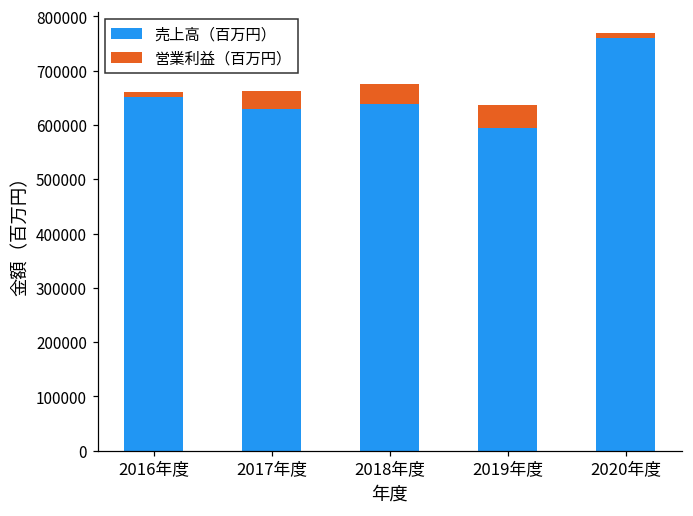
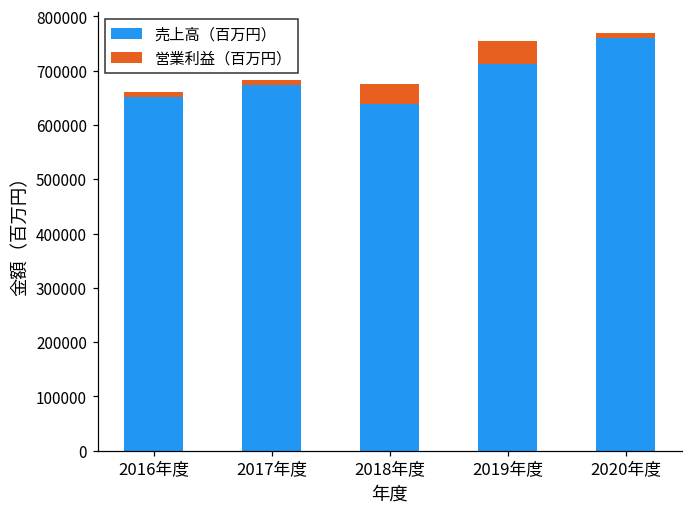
  {
    "売上高（百万円）": {
      "2016年度": 650000,
-     "2017年度": 630000,
+     "2017年度": 670000,
      "2018年度": 640000,
-     "2019年度": 590000,
+     "2019年度": 710000,
      "2020年度": 760000
    },
    "営業利益（百万円）": {
      "2016年度": 10000,
-     "2017年度": 30000,
+     "2017年度": 10000,
      "2018年度": 40000,
      "2019年度": 40000,
      "2020年度": 10000
    }
  }
